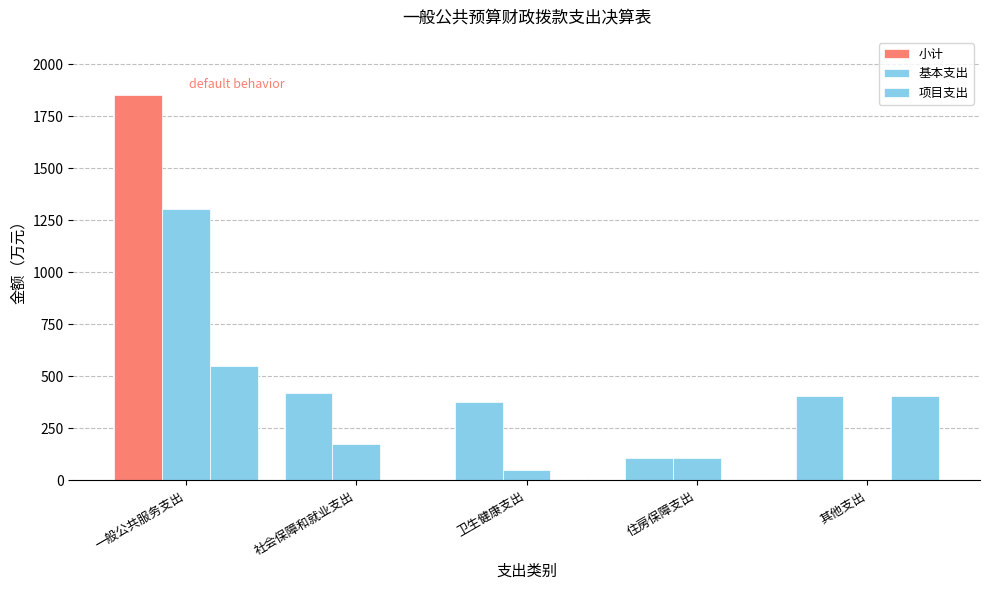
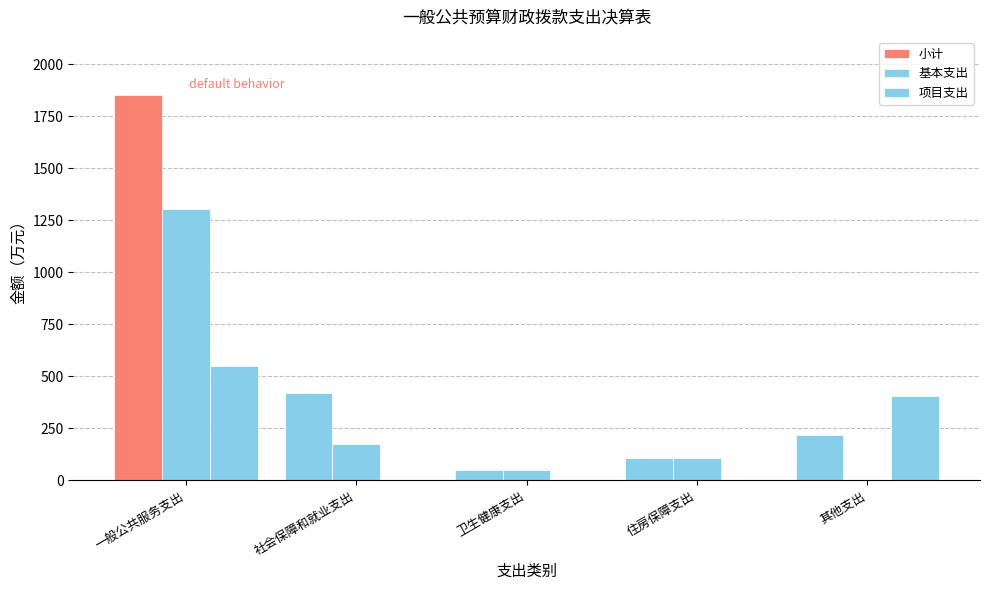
  {
    "小计": {
      "一般公共服务支出": 1850,
      "社会保障和就业支出": 420,
-     "卫生健康支出": 380,
+     "卫生健康支出": 50,
      "住房保障支出": 100,
-     "其他支出": 400
+     "其他支出": 220
    }
  }
